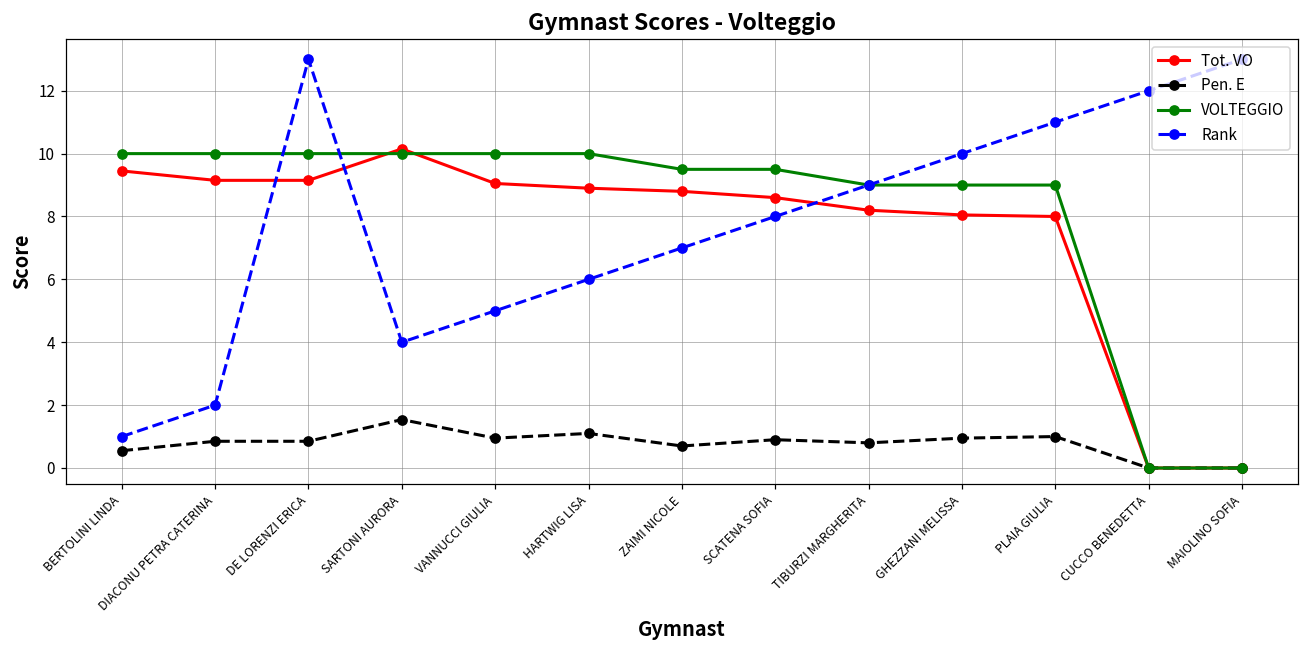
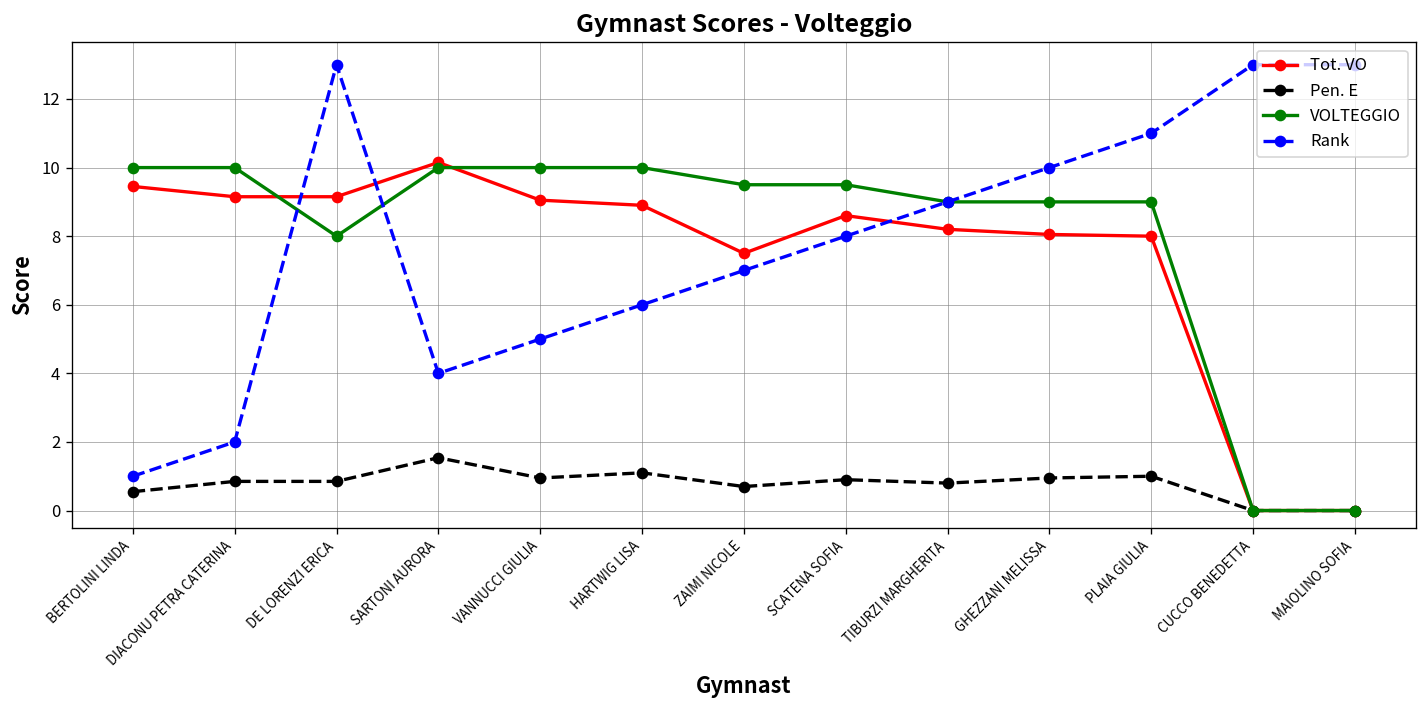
  {
    "Tot. VO": {
      "BERTOLINI LINDA": 9.5,
      "DIACONU PETRA CATERINA": 9.2,
      "DE LORENZI ERICA": 9.2,
      "SARTONI AURORA": 10.2,
      "VANNUCCI GIULIA": 9.1,
      "HARTWIG LISA": 8.9,
-     "ZAIMI NICOLE": 8.8,
+     "ZAIMI NICOLE": 7.5,
      "SCATENA SOFIA": 8.6,
      "TIBURZI MARGHERITA": 8.2,
      "GHEZZANI MELISSA": 8.1,
      "PLAIA GIULIA": 8.0
    },
    "Pen. E": {
      "BERTOLINI LINDA": 0.6,
      "DIACONU PETRA CATERINA": 0.9,
      "DE LORENZI ERICA": 0.9,
      "SARTONI AURORA": 1.5,
      "VANNUCCI GIULIA": 1.0,
      "HARTWIG LISA": 1.1,
      "ZAIMI NICOLE": 0.7,
      "SCATENA SOFIA": 0.9,
      "TIBURZI MARGHERITA": 0.8,
      "GHEZZANI MELISSA": 1.0,
      "PLAIA GIULIA": 1.0
    },
    "VOLTEGGIO": {
      "BERTOLINI LINDA": 10,
      "DIACONU PETRA CATERINA": 10,
-     "DE LORENZI ERICA": 10,
+     "DE LORENZI ERICA": 8,
      "SARTONI AURORA": 10,
      "VANNUCCI GIULIA": 10,
      "HARTWIG LISA": 10,
      "ZAIMI NICOLE": 9.5,
      "SCATENA SOFIA": 9.5,
      "GHEZZANI MELISSA": 9,
      "PLAIA GIULIA": 9
    },
    "Rank": {
      "BERTOLINI LINDA": 1,
      "DIACONU PETRA CATERINA": 2,
      "DE LORENZI ERICA": 13,
      "SARTONI AURORA": 4,
      "VANNUCCI GIULIA": 5,
      "HARTWIG LISA": 6,
      "ZAIMI NICOLE": 7,
      "SCATENA SOFIA": 8,
      "GHEZZANI MELISSA": 10,
      "PLAIA GIULIA": 11,
-     "CUCCO BENEDETTA": 12
+     "CUCCO BENEDETTA": 13
    }
  }
